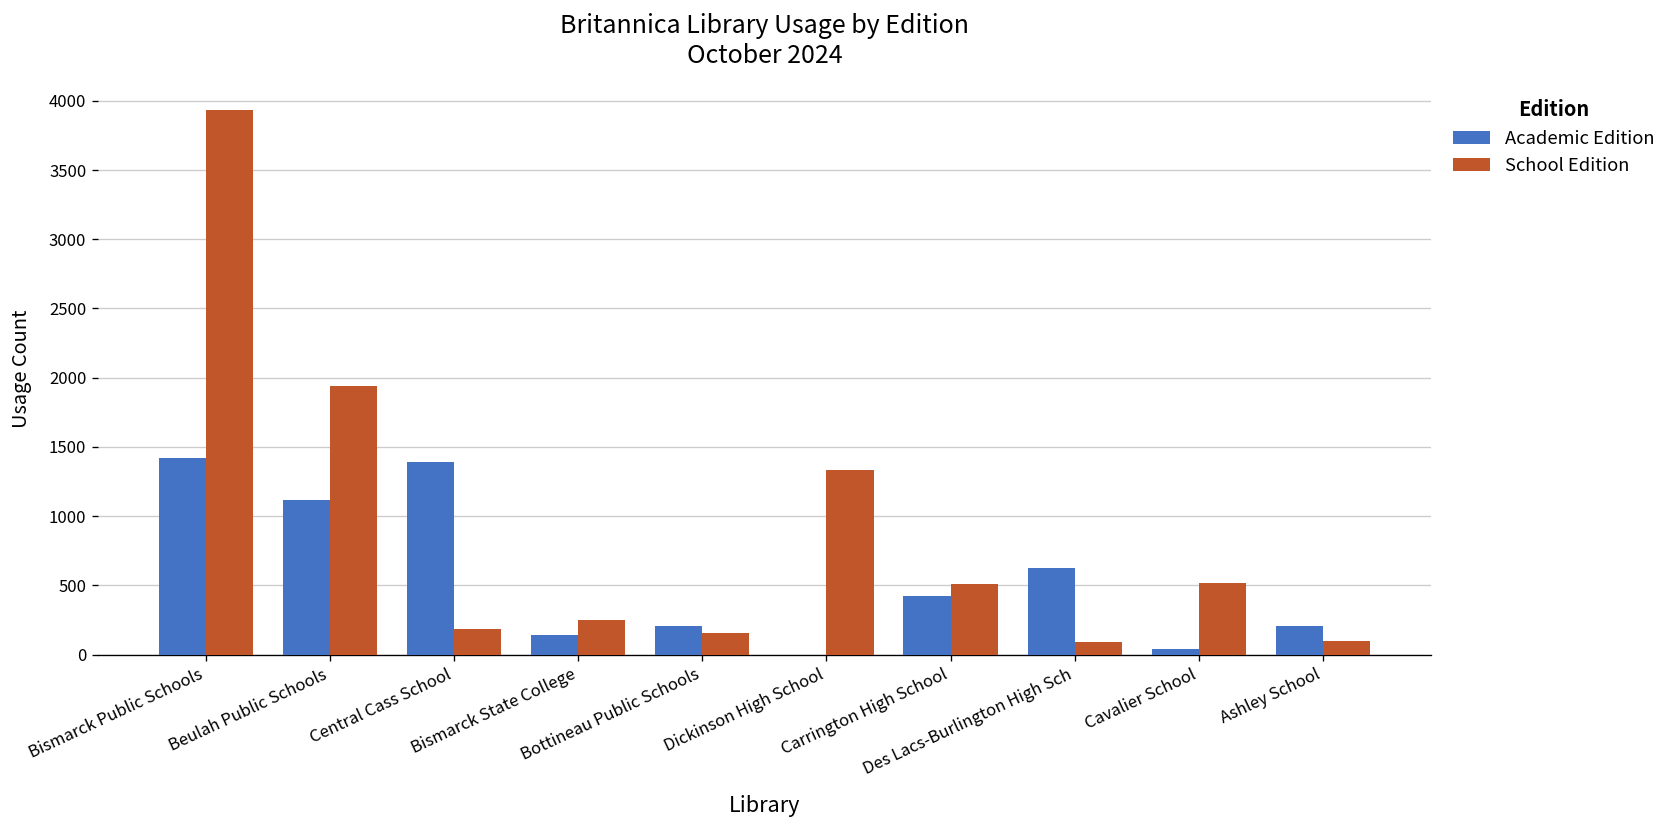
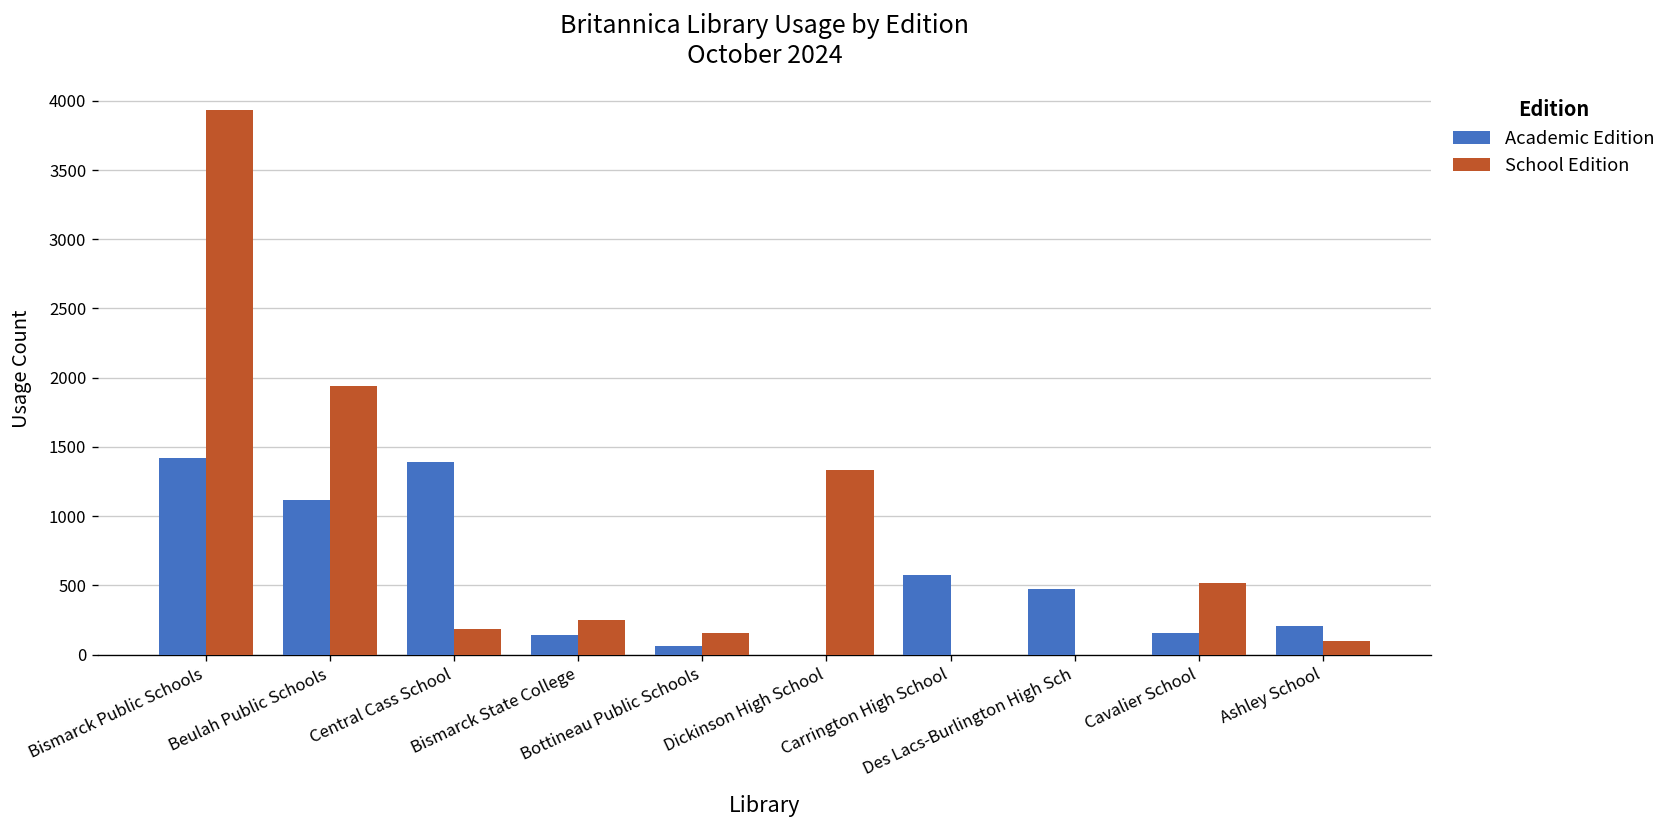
  {
    "Academic Edition": {
      "Bismarck Public Schools": 1420,
      "Beulah Public Schools": 1120,
      "Central Cass School": 1390,
      "Bismarck State College": 140,
-     "Bottineau Public Schools": 210,
+     "Bottineau Public Schools": 60,
      "Dickinson High School": 0,
-     "Carrington High School": 420,
-     "Des Lacs-Burlington High Sch": 620,
-     "Cavalier School": 40,
+     "Carrington High School": 580,
+     "Des Lacs-Burlington High Sch": 470,
+     "Cavalier School": 160,
      "Ashley School": 200
    },
    "School Edition": {
      "Bismarck Public Schools": 3930,
      "Beulah Public Schools": 1940,
      "Central Cass School": 180,
      "Bismarck State College": 250,
      "Bottineau Public Schools": 160,
      "Dickinson High School": 1330,
-     "Carrington High School": 510,
-     "Des Lacs-Burlington High Sch": 90,
+     "Carrington High School": 0,
+     "Des Lacs-Burlington High Sch": 0,
      "Cavalier School": 520,
      "Ashley School": 100
    }
  }
